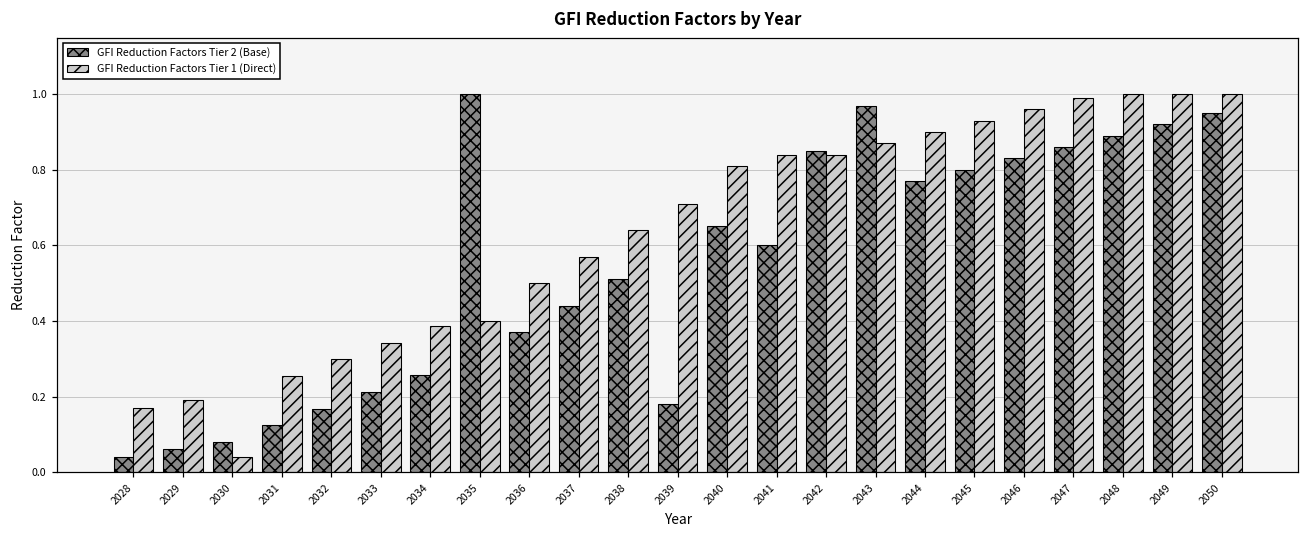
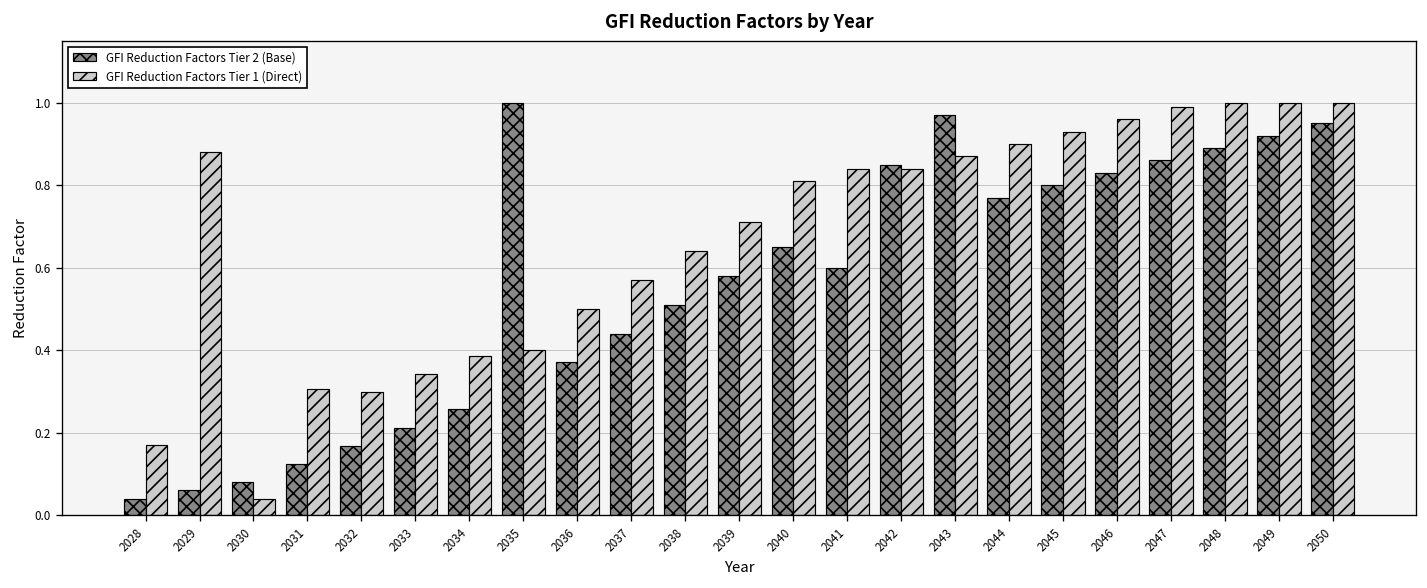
  {
    "GFI Reduction Factors Tier 2 (Base)": {
      "2028": 0.04,
      "2029": 0.06,
      "2030": 0.08,
      "2031": 0.12,
      "2032": 0.17,
      "2033": 0.21,
      "2034": 0.26,
      "2035": 1.00,
      "2036": 0.37,
      "2037": 0.44,
      "2038": 0.51,
-     "2039": 0.18,
+     "2039": 0.58,
      "2040": 0.65,
      "2041": 0.60,
      "2042": 0.85,
      "2043": 0.97,
      "2044": 0.77,
      "2045": 0.80,
      "2046": 0.83,
      "2047": 0.86,
      "2048": 0.89,
      "2049": 0.92,
      "2050": 0.95
    },
    "GFI Reduction Factors Tier 1 (Direct)": {
      "2028": 0.17,
-     "2029": 0.19,
+     "2029": 0.88,
      "2030": 0.04,
-     "2031": 0.25,
+     "2031": 0.31,
      "2032": 0.30,
      "2033": 0.34,
      "2034": 0.39,
      "2035": 0.40,
      "2036": 0.50,
      "2037": 0.57,
      "2038": 0.64,
      "2039": 0.71,
      "2040": 0.81,
      "2041": 0.84,
      "2042": 0.84,
      "2043": 0.87,
      "2044": 0.90,
      "2045": 0.93,
      "2046": 0.96,
      "2047": 0.99,
      "2048": 1.00,
      "2049": 1.00,
      "2050": 1.00
    }
  }
